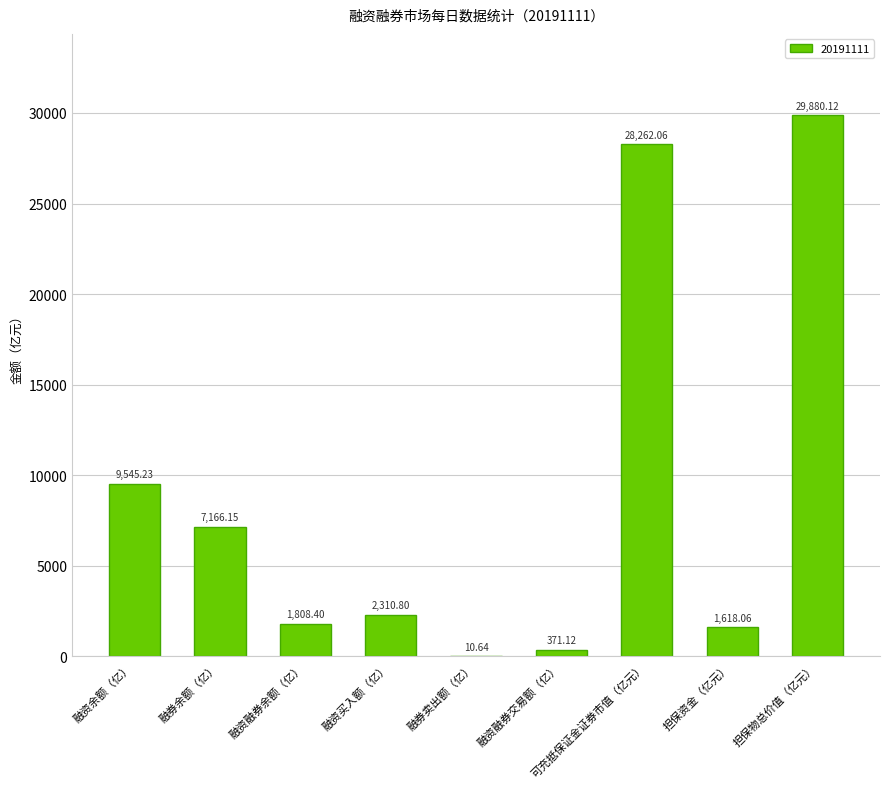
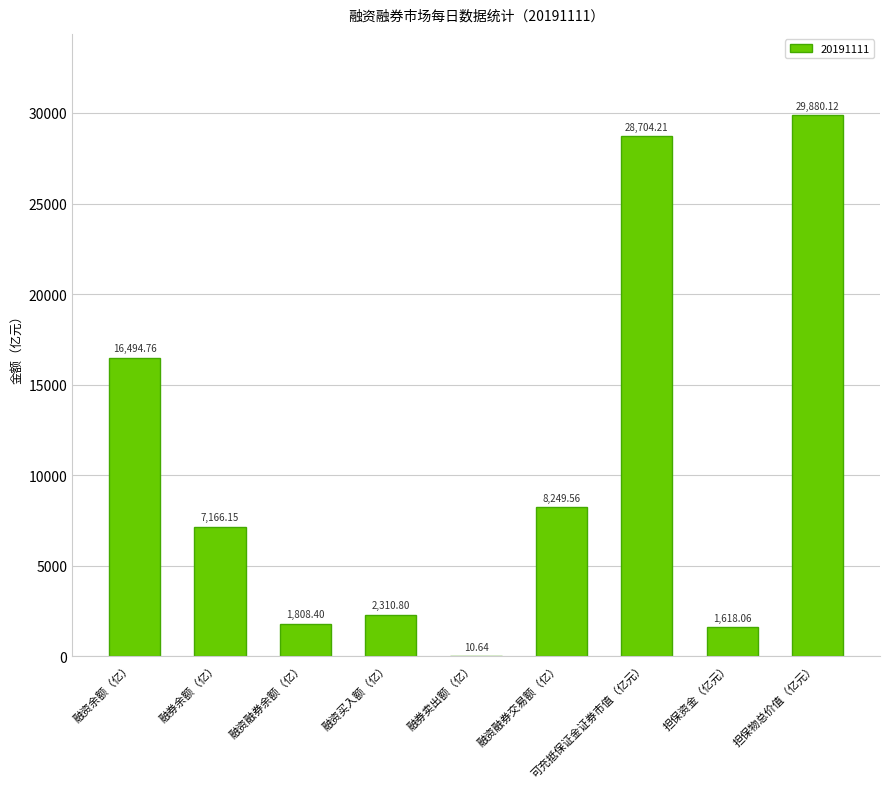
  {
-   "融资余额（亿）": "9,545.23",
+   "融资余额（亿）": "16,494.76",
    "融券余额（亿）": "7,166.15",
    "融资融券余额（亿）": "1,808.40",
    "融资买入额（亿）": "2,310.80",
    "融券卖出额（亿）": "10.64",
-   "融资融券交易额（亿）": "371.12",
-   "可充抵保证金证券市值（亿元）": "28,262.06",
+   "融资融券交易额（亿）": "8,249.56",
+   "可充抵保证金证券市值（亿元）": "28,704.21",
    "担保资金（亿元）": "1,618.06",
    "担保物总价值（亿元）": "29,880.12"
  }
